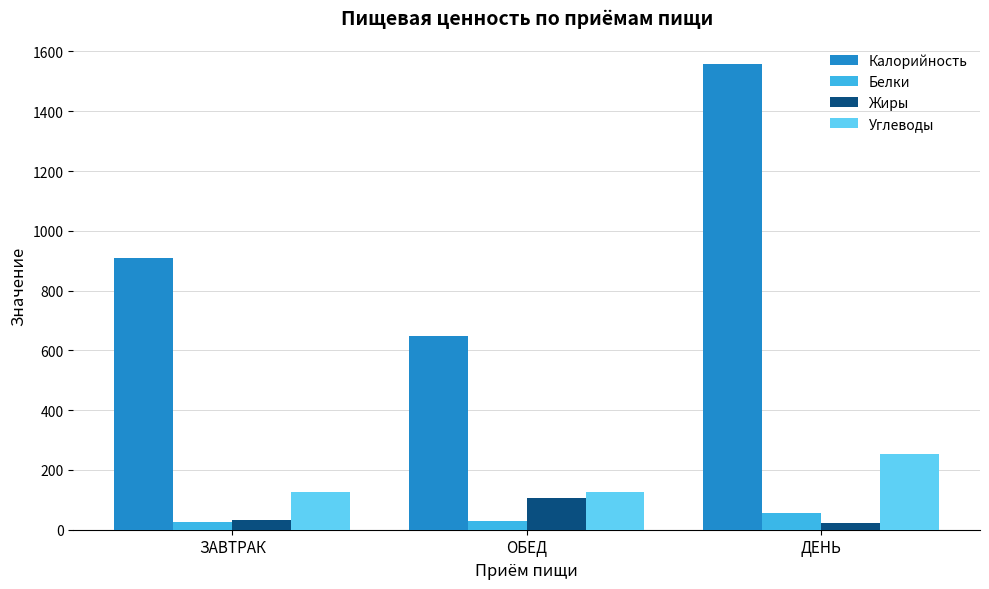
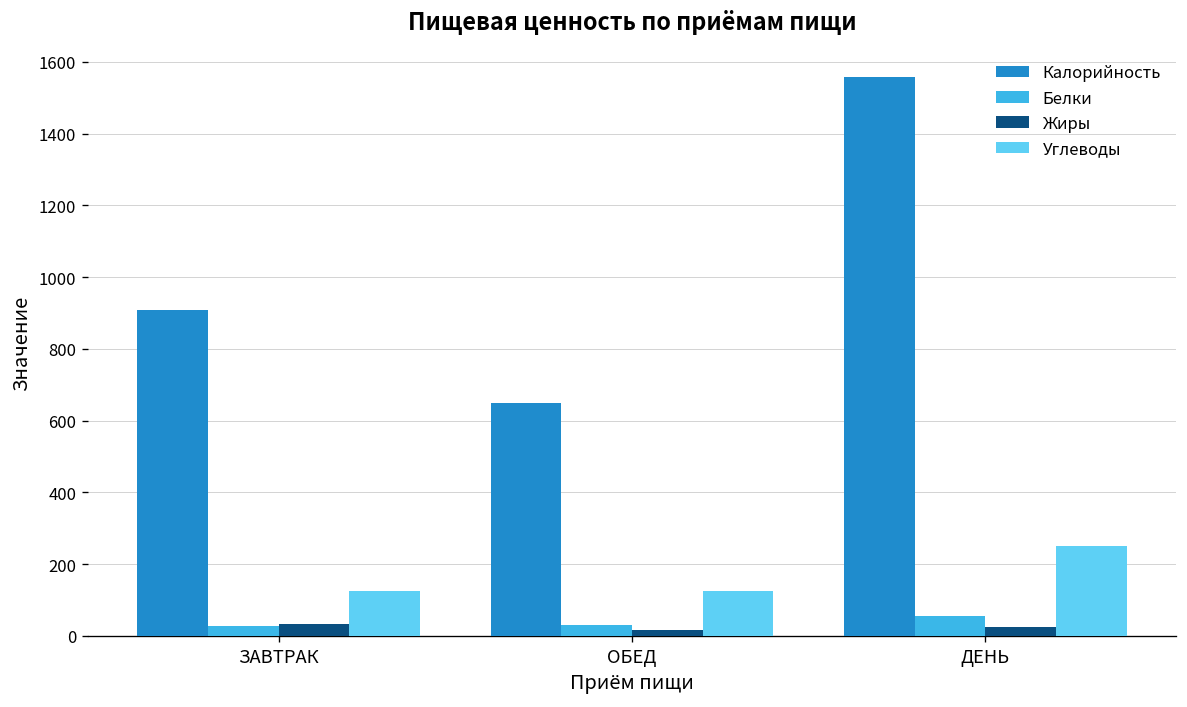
  {
    "Жиры": {
      "ЗАВТРАК": 30,
-     "ОБЕД": 110,
+     "ОБЕД": 20,
      "ДЕНЬ": 20
    }
  }
